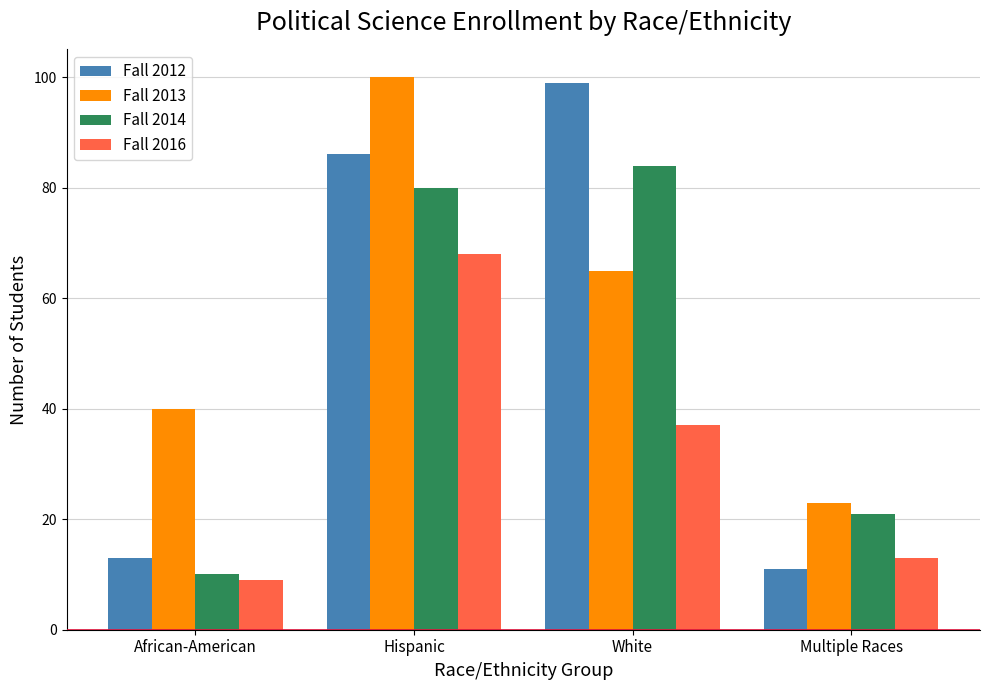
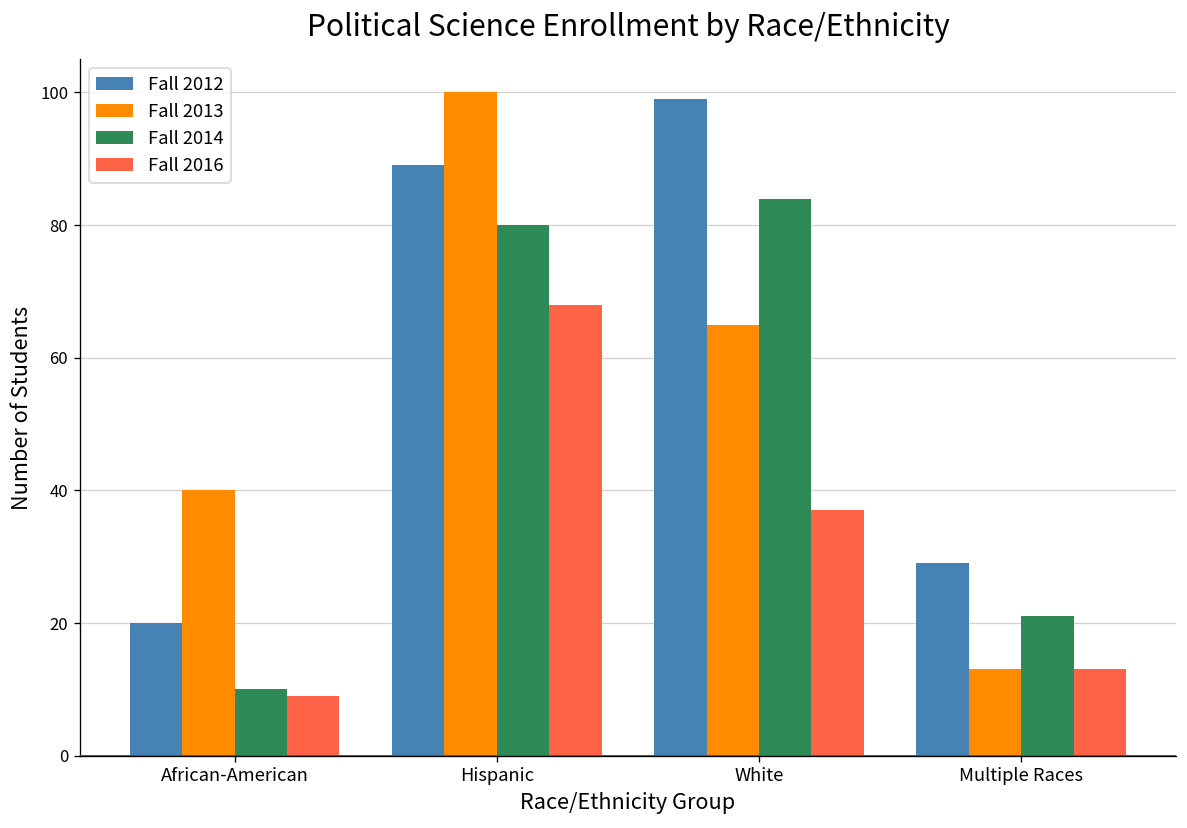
  {
    "Fall 2012": {
-     "African-American": 13,
-     "Hispanic": 86,
+     "African-American": 20,
+     "Hispanic": 89,
      "White": 99,
-     "Multiple Races": 11
+     "Multiple Races": 29
    },
    "Fall 2013": {
      "African-American": 40,
      "Hispanic": 100,
      "White": 65,
-     "Multiple Races": 23
+     "Multiple Races": 13
    },
    "Fall 2014": {
      "African-American": 10,
      "Hispanic": 80,
      "White": 84,
      "Multiple Races": 21
    },
    "Fall 2016": {
      "African-American": 9,
      "Hispanic": 68,
      "White": 37,
      "Multiple Races": 13
    }
  }
